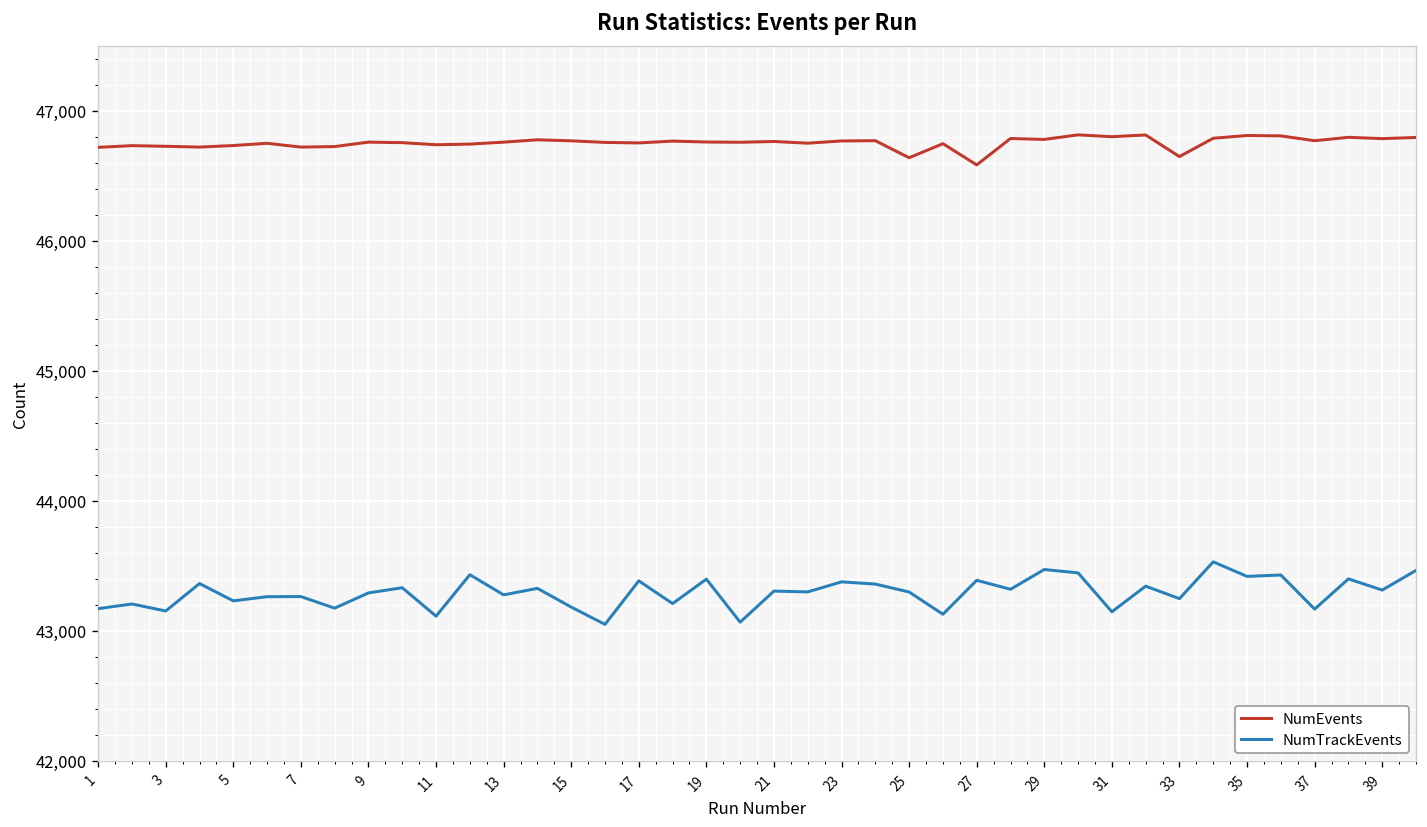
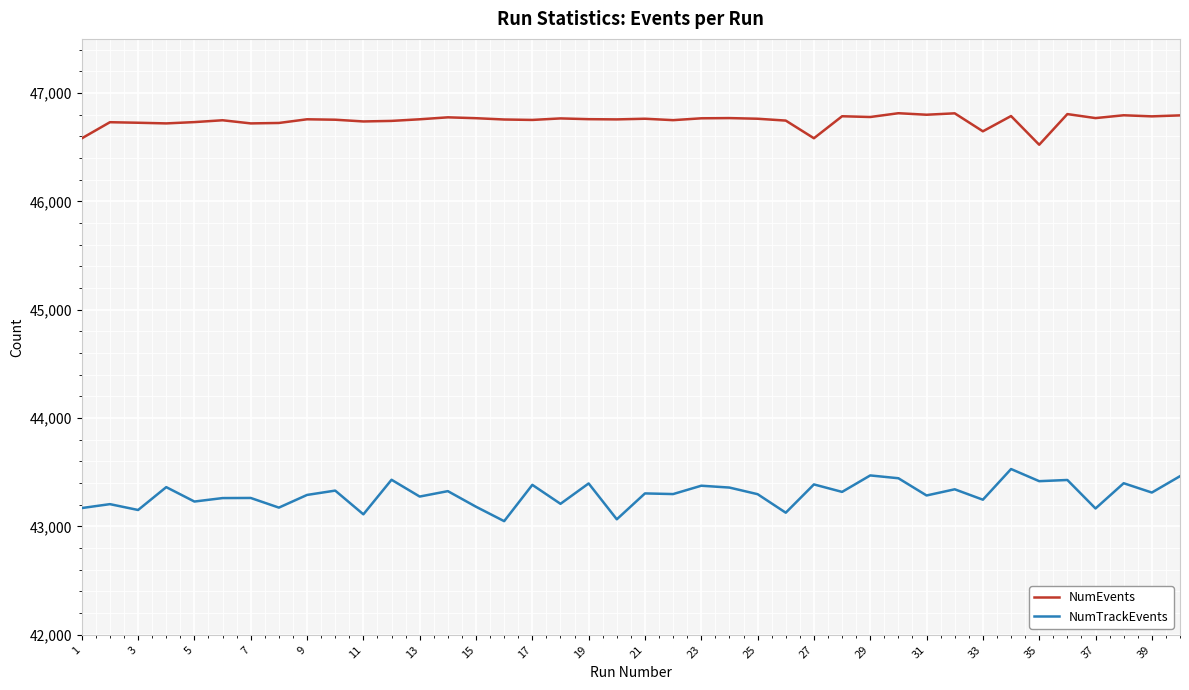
  {
    "NumEvents": {
-     "1": "46,720",
+     "1": "46,580",
      "3": "46,730",
      "5": "46,730",
      "7": "46,720",
      "9": "46,760",
      "11": "46,740",
      "13": "46,760",
      "15": "46,770",
      "17": "46,750",
      "19": "46,760",
      "21": "46,760",
      "23": "46,770",
-     "25": "46,640",
+     "25": "46,760",
      "27": "46,580",
      "29": "46,780",
      "31": "46,800",
      "33": "46,650",
-     "35": "46,810",
+     "35": "46,520",
      "37": "46,770",
      "39": "46,790"
    },
    "NumTrackEvents": {
      "1": "43,170",
      "3": "43,150",
      "5": "43,230",
      "7": "43,260",
      "9": "43,290",
      "11": "43,110",
      "13": "43,280",
      "15": "43,180",
      "17": "43,380",
      "19": "43,400",
      "21": "43,310",
      "23": "43,380",
      "25": "43,300",
      "27": "43,390",
      "29": "43,470",
-     "31": "43,150",
+     "31": "43,290",
      "33": "43,250",
      "35": "43,420",
      "37": "43,170",
      "39": "43,310"
    }
  }
